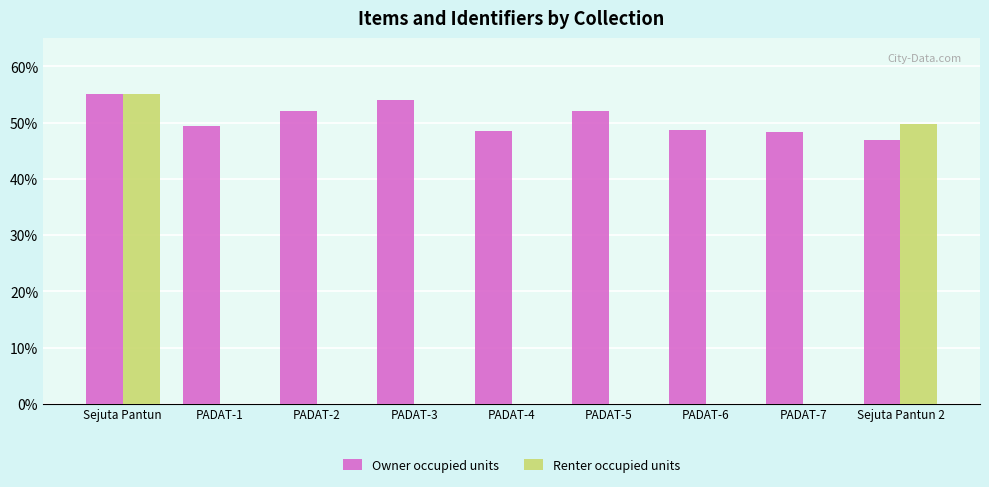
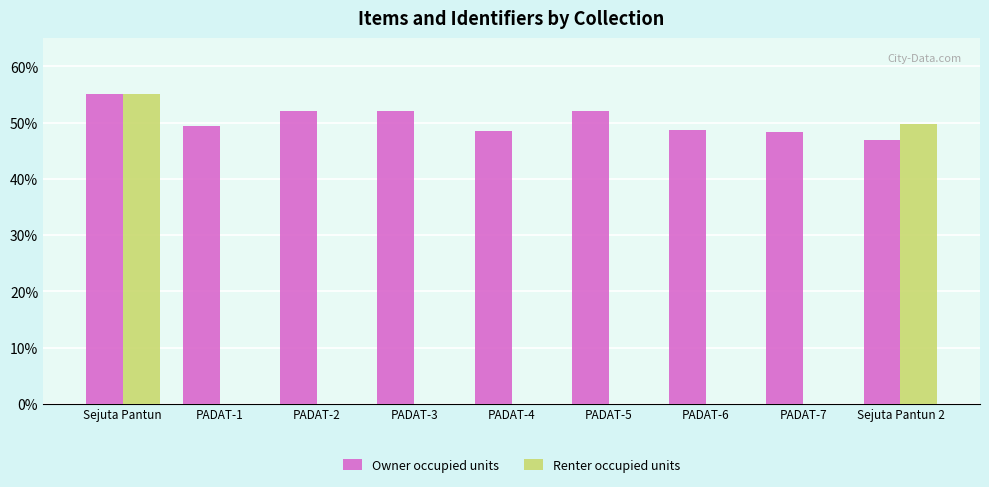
  {
    "Owner occupied units": {
      "Sejuta Pantun": "55%",
      "PADAT-1": "49%",
      "PADAT-2": "52%",
-     "PADAT-3": "54%",
+     "PADAT-3": "52%",
      "PADAT-4": "49%",
      "PADAT-5": "52%",
      "PADAT-6": "49%",
      "PADAT-7": "48%",
      "Sejuta Pantun 2": "47%"
    },
    "Renter occupied units": {
      "Sejuta Pantun": "55%",
      "Sejuta Pantun 2": "50%"
    }
  }
